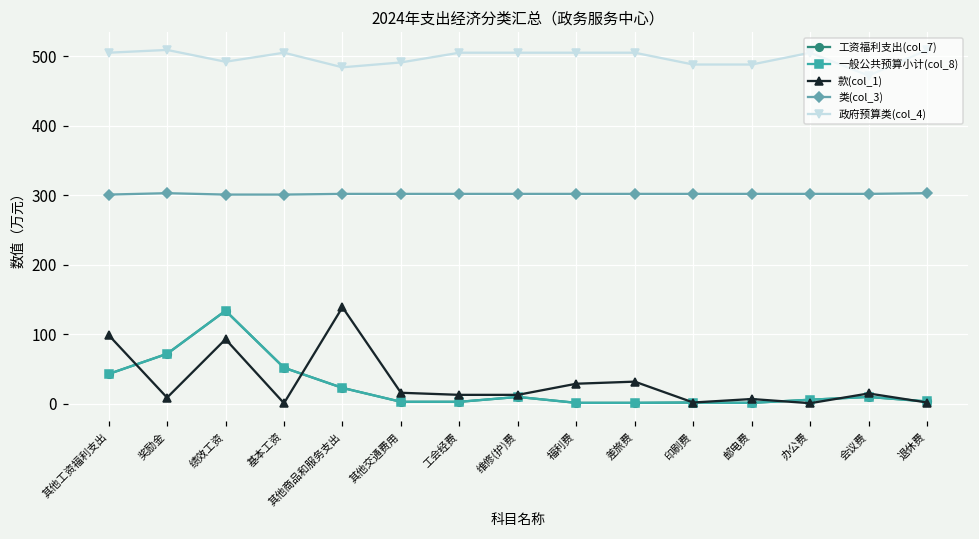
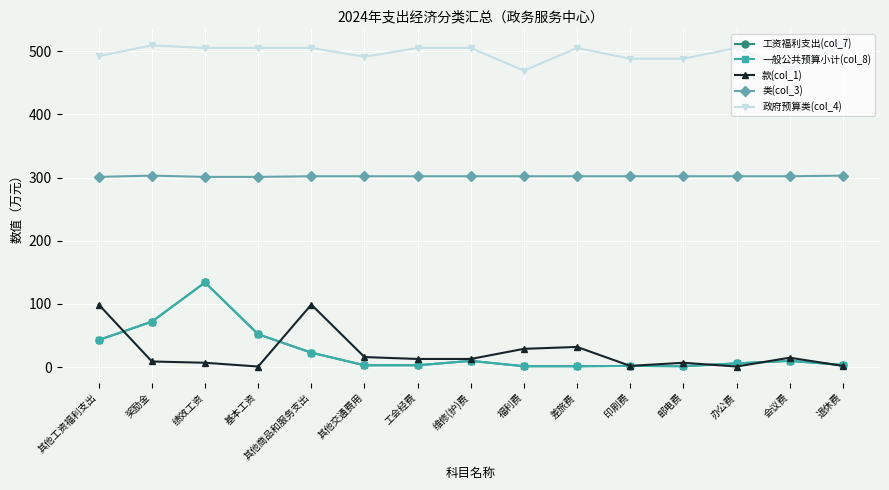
  {
    "款(col_1)": {
      "其他工资福利支出": 100,
      "奖励金": 10,
-     "绩效工资": 90,
+     "绩效工资": 10,
      "基本工资": 0,
-     "其他商品和服务支出": 140,
+     "其他商品和服务支出": 100,
      "其他交通费用": 20,
      "工会经费": 10,
      "福利费": 30,
      "差旅费": 30,
      "邮电费": 10,
      "办公费": 0,
      "会议费": 20
    },
    "政府预算类(col_4)": {
-     "其他工资福利支出": 510,
+     "其他工资福利支出": 490,
      "奖励金": 510,
-     "绩效工资": 490,
+     "绩效工资": 510,
      "基本工资": 510,
-     "其他商品和服务支出": 480,
+     "其他商品和服务支出": 510,
      "其他交通费用": 490,
      "工会经费": 510,
      "维修(护)费": 510,
-     "福利费": 510,
+     "福利费": 470,
      "差旅费": 510,
      "印刷费": 490,
      "邮电费": 490
    }
  }
